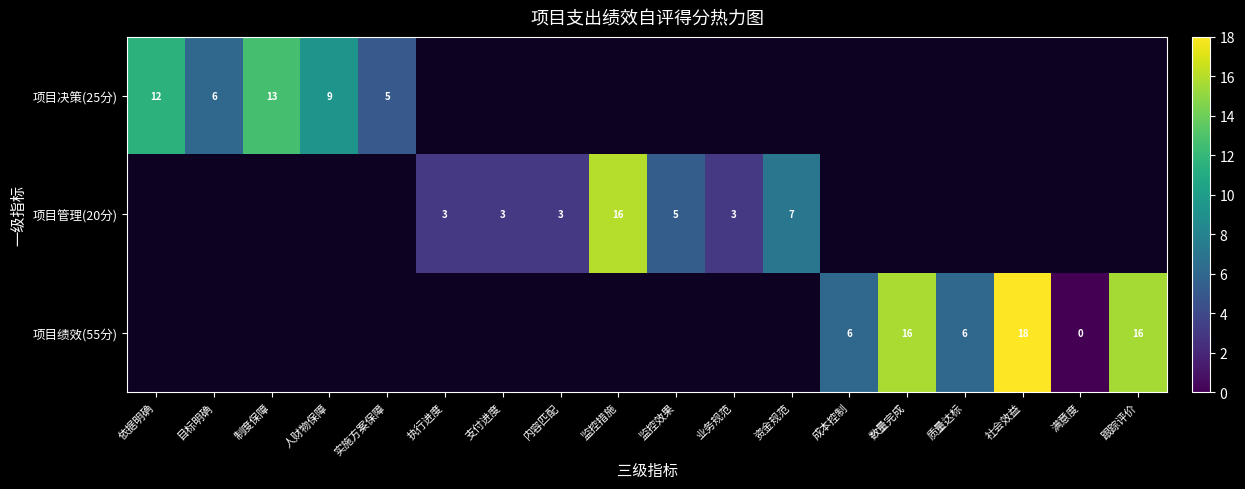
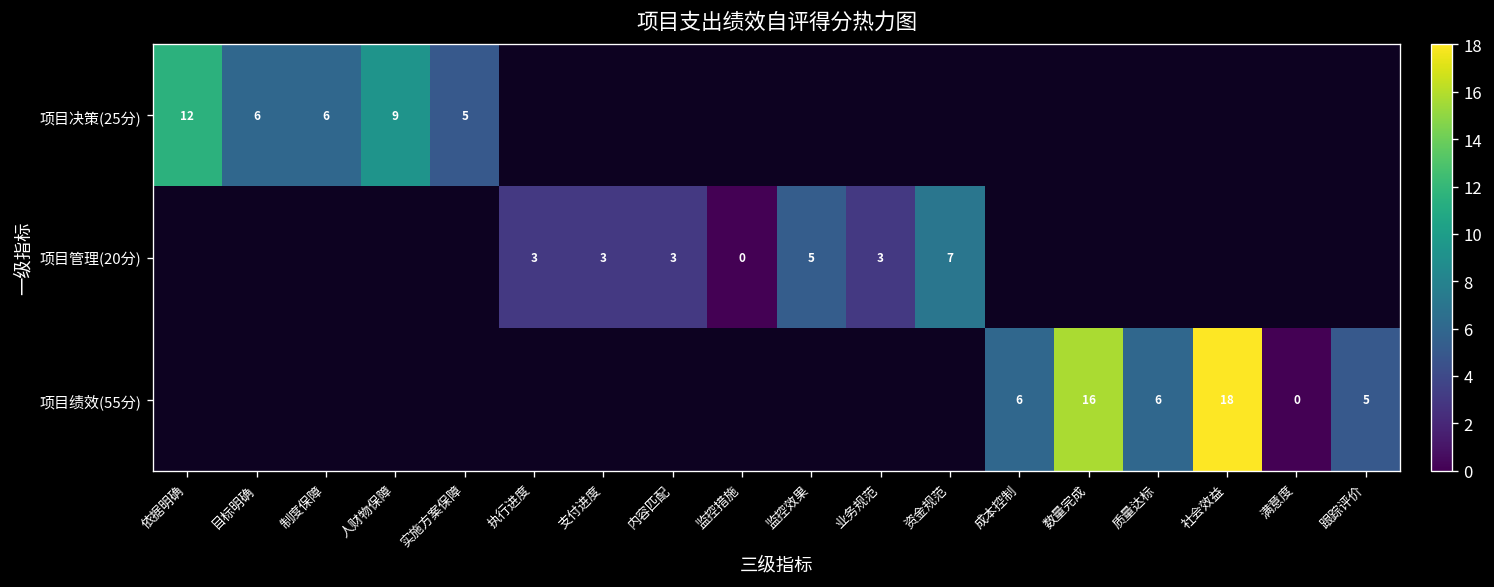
  {
    "项目决策(25分)": {
      "依据明确": 12,
      "目标明确": 6,
-     "制度保障": 13,
+     "制度保障": 6,
      "人财物保障": 9,
      "实施方案保障": 5
    },
    "项目管理(20分)": {
      "执行进度": 3,
      "支付进度": 3,
      "内容匹配": 3,
-     "监控措施": 16,
+     "监控措施": 0,
      "监控效果": 5,
      "业务规范": 3,
      "资金规范": 7
    },
    "项目绩效(55分)": {
      "成本控制": 6,
      "数量完成": 16,
      "质量达标": 6,
      "社会效益": 18,
      "满意度": 0,
-     "跟踪评价": 16
+     "跟踪评价": 5
    }
  }
